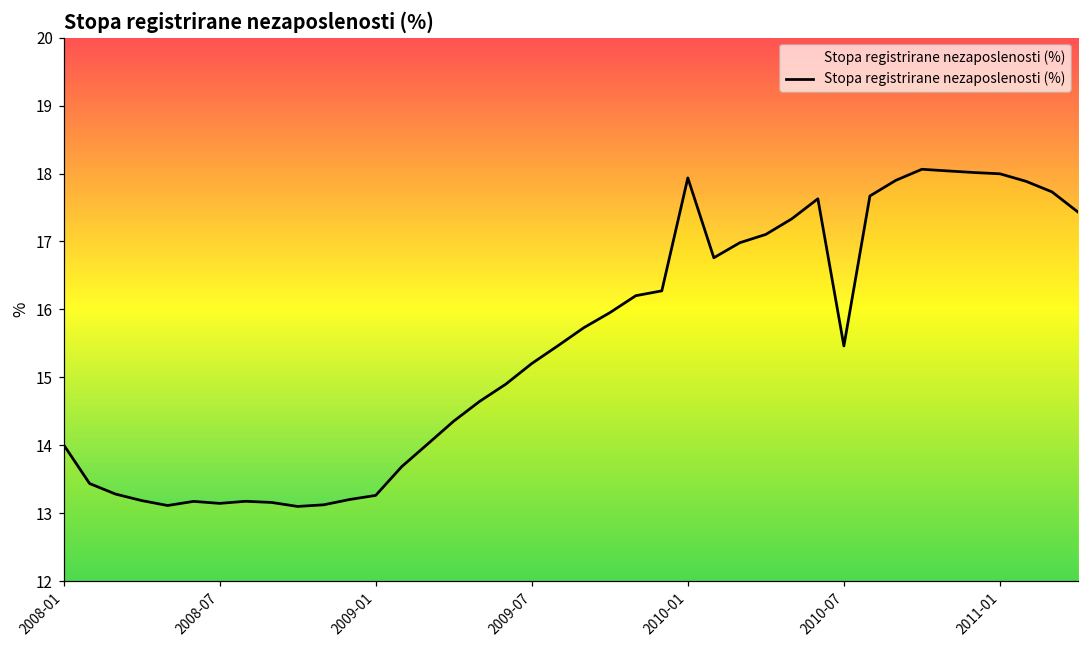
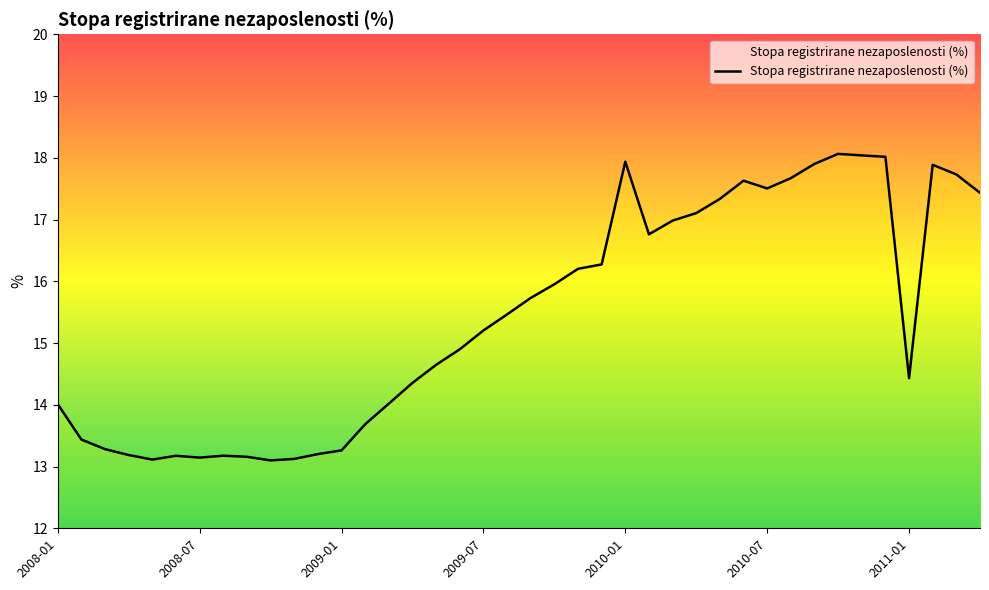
  {
    "2008-01": 14.0,
    "2008-07": 13.1,
    "2009-01": 13.3,
    "2009-07": 15.2,
    "2010-01": 17.9,
-   "2010-07": 15.5,
-   "2011-01": 18.0
+   "2010-07": 17.5,
+   "2011-01": 14.4
  }
